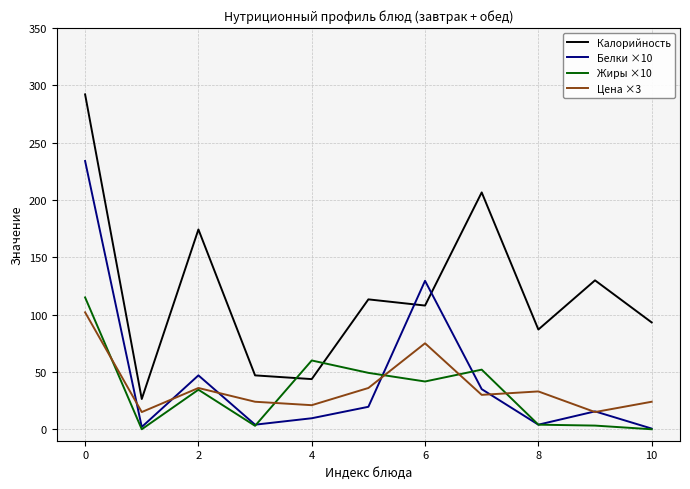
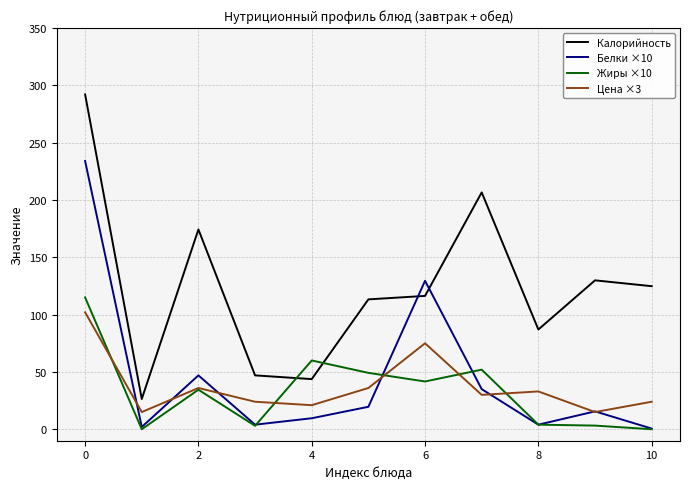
  {
    "Калорийность": {
      "0": 292,
      "2": 174,
      "4": 44,
-     "6": 108,
+     "6": 116,
      "8": 87,
-     "10": 93
+     "10": 125
    },
    "Белки ×10": {
      "0": 234,
      "2": 47,
      "4": 10,
      "6": 130
    },
    "Жиры ×10": {
      "0": 115,
      "4": 60,
      "6": 42
    },
    "Цена ×3": {
      "0": 102,
      "4": 21,
      "6": 75,
      "8": 33,
      "10": 24
    }
  }
